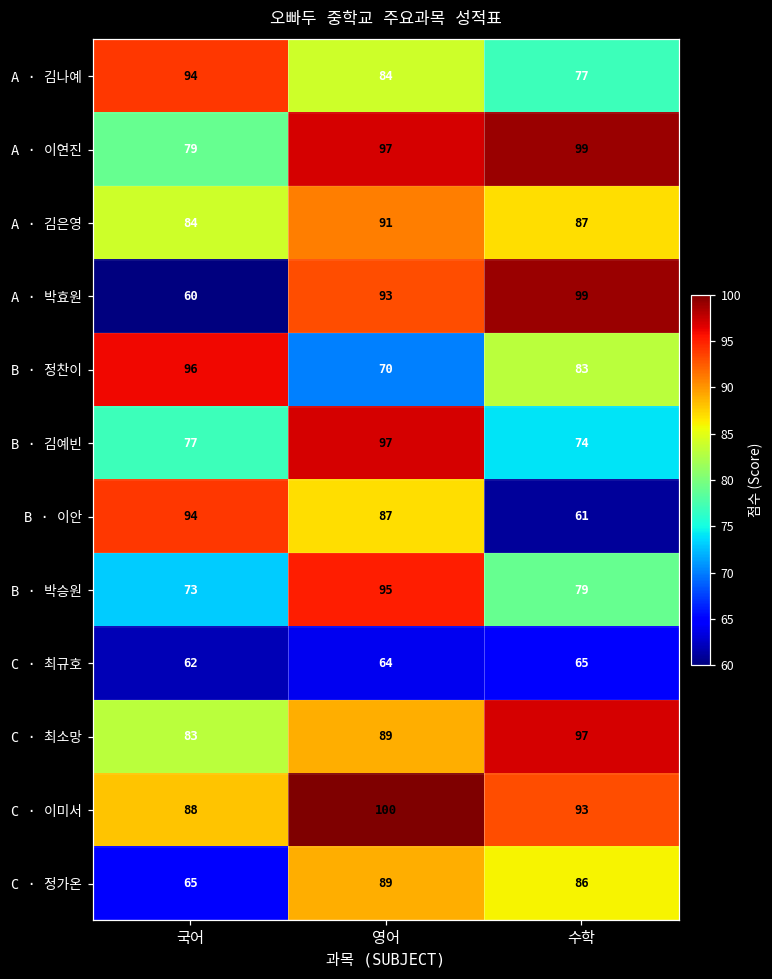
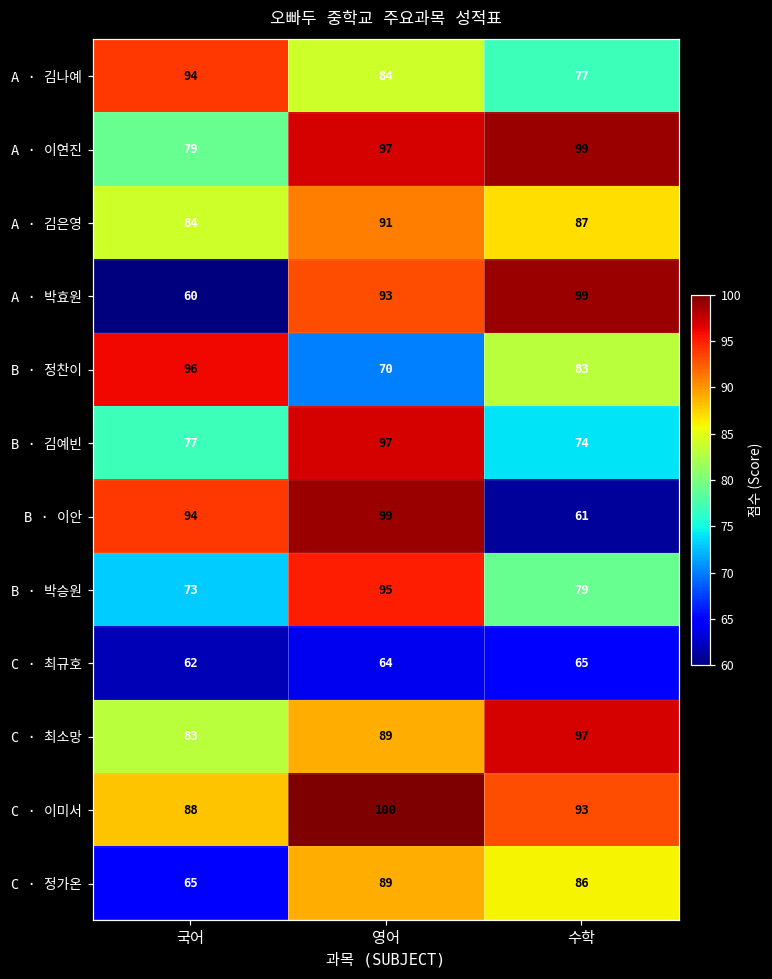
  {
    "A · 김나예": {
      "국어": 94,
      "영어": 84,
      "수학": 77
    },
    "A · 이연진": {
      "국어": 79,
      "영어": 97,
      "수학": 99
    },
    "A · 김은영": {
      "국어": 84,
      "영어": 91,
      "수학": 87
    },
    "A · 박효원": {
      "국어": 60,
      "영어": 93,
      "수학": 99
    },
    "B · 정찬이": {
      "국어": 96,
      "영어": 70,
      "수학": 83
    },
    "B · 김예빈": {
      "국어": 77,
      "영어": 97,
      "수학": 74
    },
    "B · 이안": {
      "국어": 94,
-     "영어": 87,
+     "영어": 99,
      "수학": 61
    },
    "B · 박승원": {
      "국어": 73,
      "영어": 95,
      "수학": 79
    },
    "C · 최규호": {
      "국어": 62,
      "영어": 64,
      "수학": 65
    },
    "C · 최소망": {
      "국어": 83,
      "영어": 89,
      "수학": 97
    },
    "C · 이미서": {
      "국어": 88,
      "영어": 100,
      "수학": 93
    },
    "C · 정가온": {
      "국어": 65,
      "영어": 89,
      "수학": 86
    }
  }
